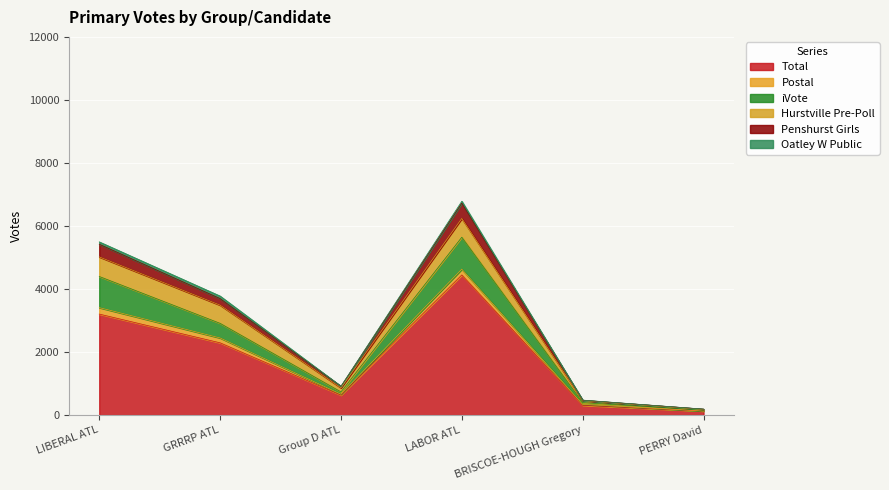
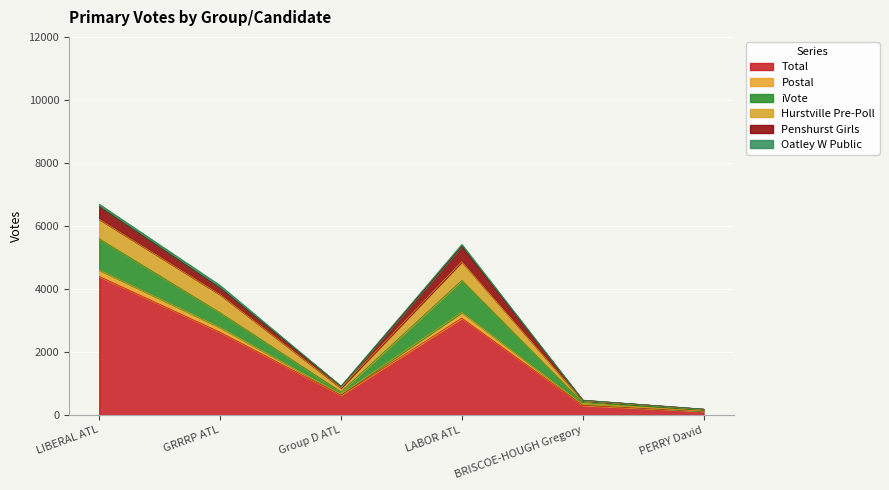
  {
    "Total": {
-     "LIBERAL ATL": 3200,
-     "GRRRP ATL": 2300,
-     "LABOR ATL": 4400
+     "LIBERAL ATL": 4400,
+     "GRRRP ATL": 2600,
+     "LABOR ATL": 3100
    }
  }
